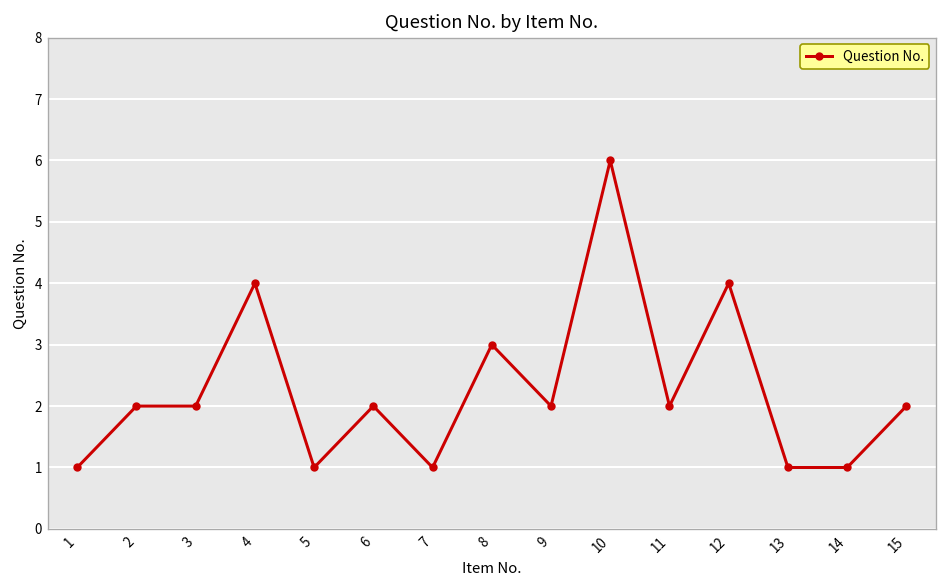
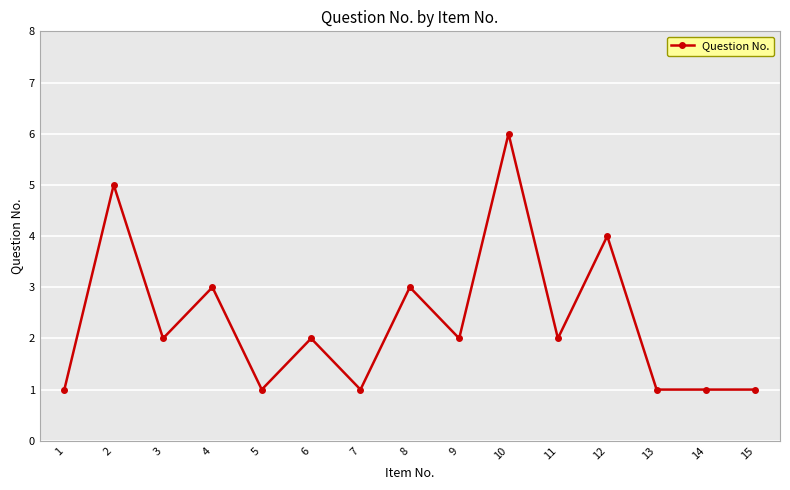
  {
    "1": 1,
-   "2": 2,
+   "2": 5,
    "3": 2,
-   "4": 4,
+   "4": 3,
    "5": 1,
    "6": 2,
    "7": 1,
    "8": 3,
    "9": 2,
    "10": 6,
    "11": 2,
    "12": 4,
    "13": 1,
    "14": 1,
-   "15": 2
+   "15": 1
  }
